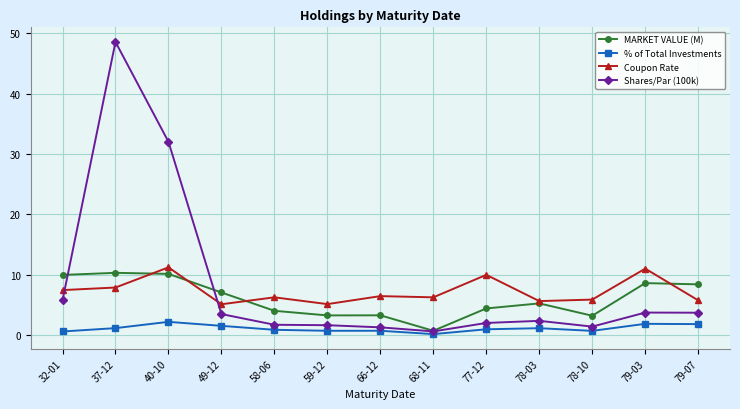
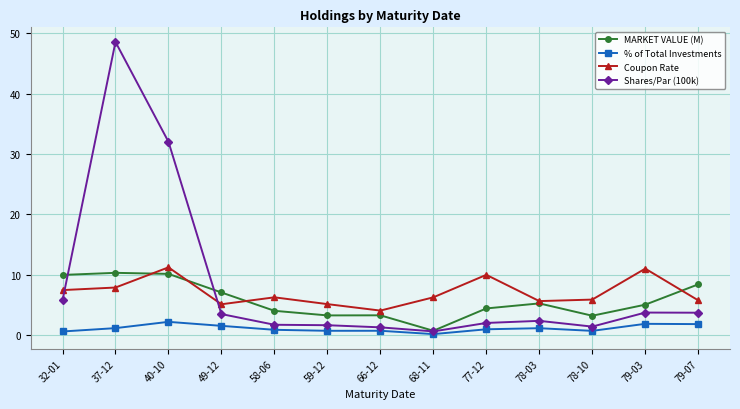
  {
    "MARKET VALUE (M)": {
      "32-01": 10,
      "37-12": 10,
      "40-10": 10,
      "49-12": 7,
      "58-06": 4,
      "59-12": 3,
      "66-12": 3,
      "77-12": 4,
      "78-10": 3,
-     "79-03": 9,
+     "79-03": 5,
      "79-07": 8
    },
    "% of Total Investments": {
      "32-01": 1,
      "37-12": 1,
      "40-10": 2,
      "49-12": 2,
      "58-06": 1,
      "59-12": 1,
      "66-12": 1,
      "68-11": 0,
      "77-12": 1,
      "78-03": 1,
      "78-10": 1,
      "79-03": 2,
      "79-07": 2
    },
    "Coupon Rate": {
      "32-01": 7,
      "37-12": 8,
      "40-10": 11,
      "49-12": 5,
      "58-06": 6,
      "59-12": 5,
-     "66-12": 6,
+     "66-12": 4,
      "68-11": 6,
      "77-12": 10,
      "78-10": 6,
      "79-03": 11,
      "79-07": 6
    },
    "Shares/Par (100k)": {
      "32-01": 6,
      "37-12": 49,
      "40-10": 32,
      "49-12": 3,
      "58-06": 2,
      "59-12": 2,
      "66-12": 1,
      "77-12": 2,
      "78-03": 2,
      "78-10": 1,
      "79-03": 4,
      "79-07": 4
    }
  }
